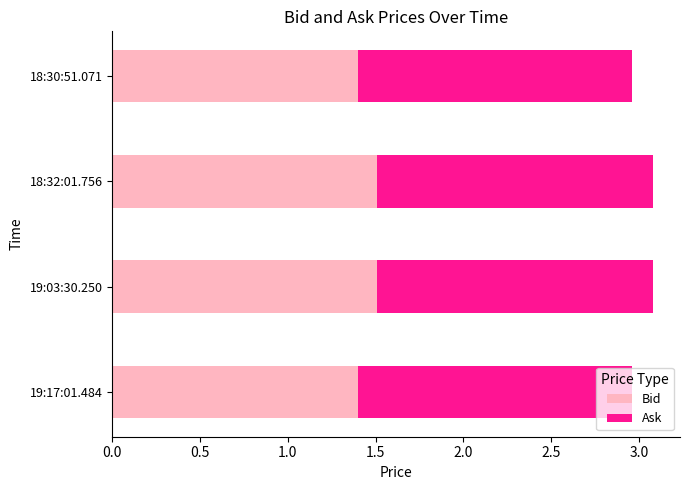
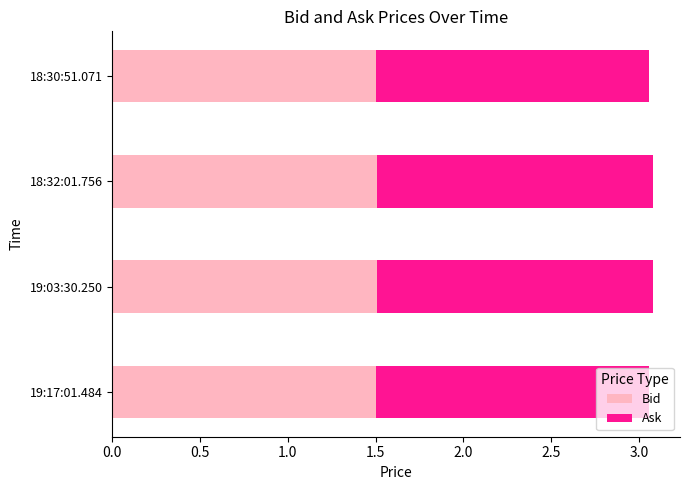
  {
    "Bid": {
-     "18:30:51.071": 1.4,
+     "18:30:51.071": 1.5,
      "18:32:01.756": 1.5,
      "19:03:30.250": 1.5,
-     "19:17:01.484": 1.4
+     "19:17:01.484": 1.5
    },
    "Ask": {
      "18:30:51.071": 1.56,
      "18:32:01.756": 1.57,
      "19:03:30.250": 1.57
    }
  }
